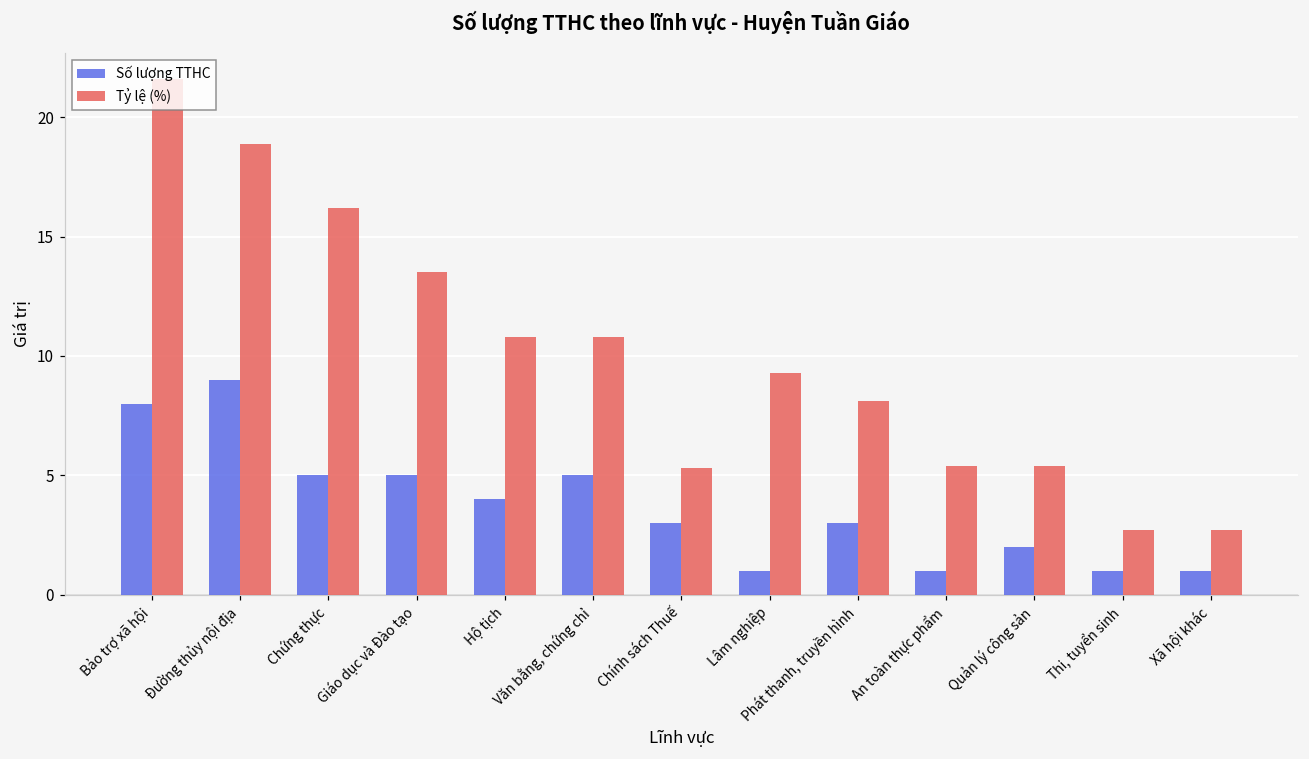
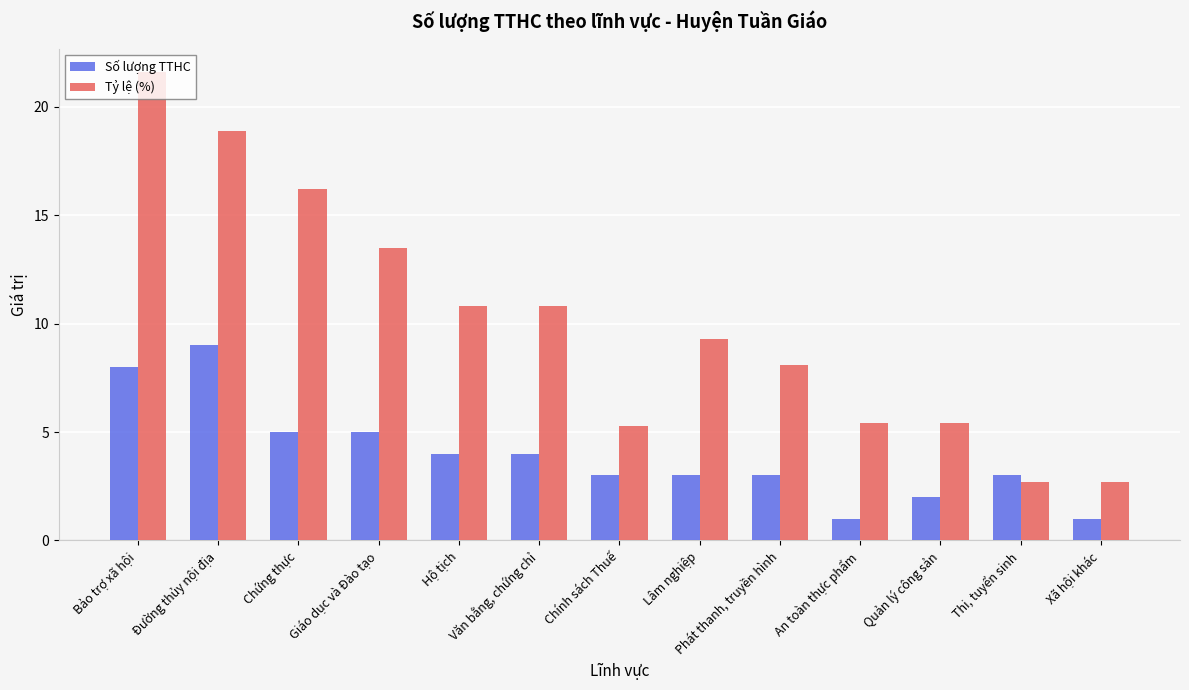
  {
    "Số lượng TTHC": {
      "Bảo trợ xã hội": 8,
      "Đường thủy nội địa": 9,
      "Chứng thực": 5,
      "Giáo dục và Đào tạo": 5,
      "Hộ tịch": 4,
-     "Văn bằng, chứng chỉ": 5,
+     "Văn bằng, chứng chỉ": 4,
      "Chính sách Thuế": 3,
-     "Lâm nghiệp": 1,
+     "Lâm nghiệp": 3,
      "Phát thanh, truyền hình": 3,
      "An toàn thực phẩm": 1,
      "Quản lý công sản": 2,
-     "Thi, tuyển sinh": 1,
+     "Thi, tuyển sinh": 3,
      "Xã hội khác": 1
    },
    "Tỷ lệ (%)": {
      "Đường thủy nội địa": 19,
      "Chứng thực": 16.2,
      "Giáo dục và Đào tạo": 13.5,
      "Hộ tịch": 10.8,
      "Văn bằng, chứng chỉ": 10.8,
      "Chính sách Thuế": 5.3,
      "Lâm nghiệp": 9.3,
      "Phát thanh, truyền hình": 8,
      "An toàn thực phẩm": 5.4,
      "Quản lý công sản": 5.4,
      "Thi, tuyển sinh": 2.7,
      "Xã hội khác": 2.7
    }
  }
